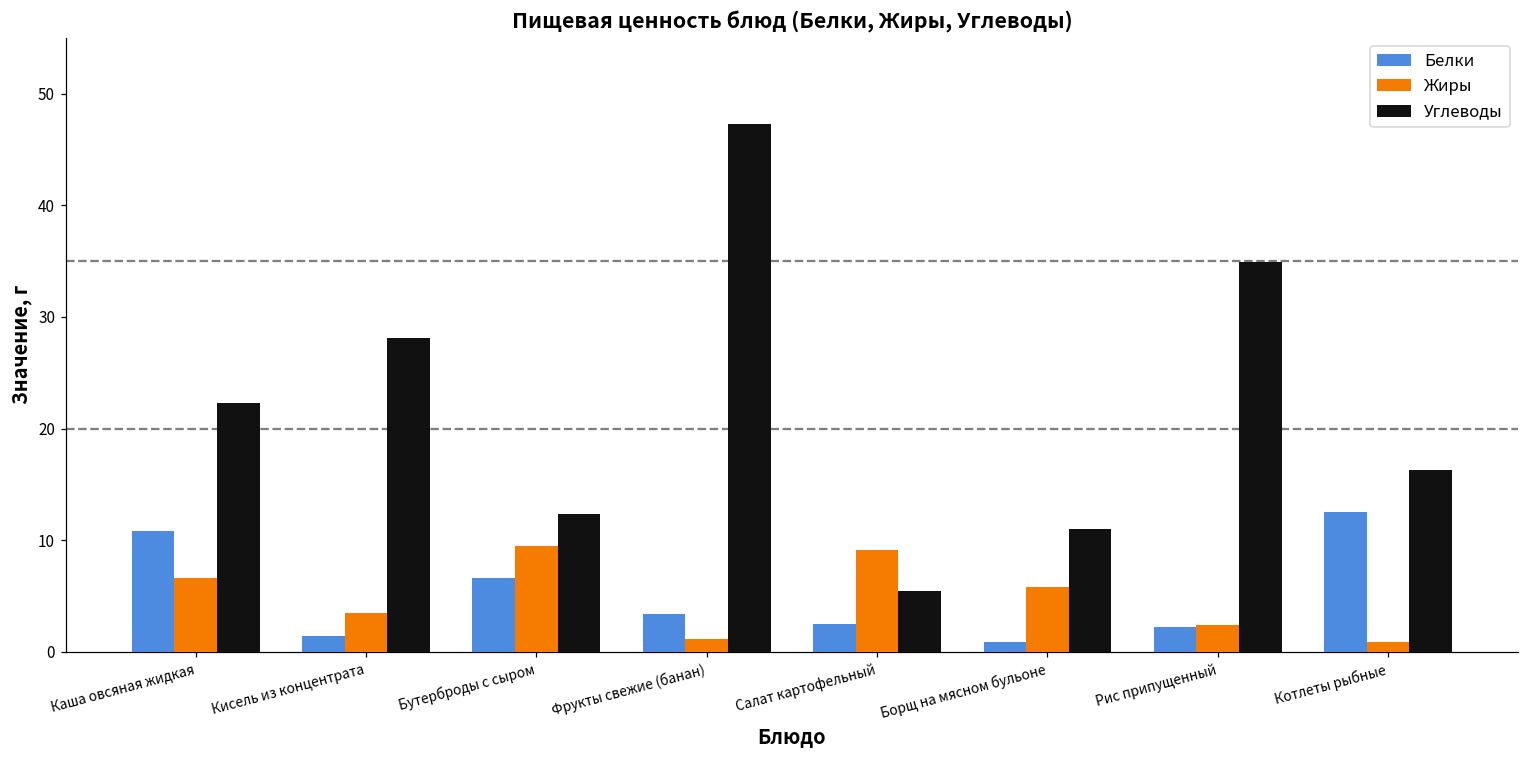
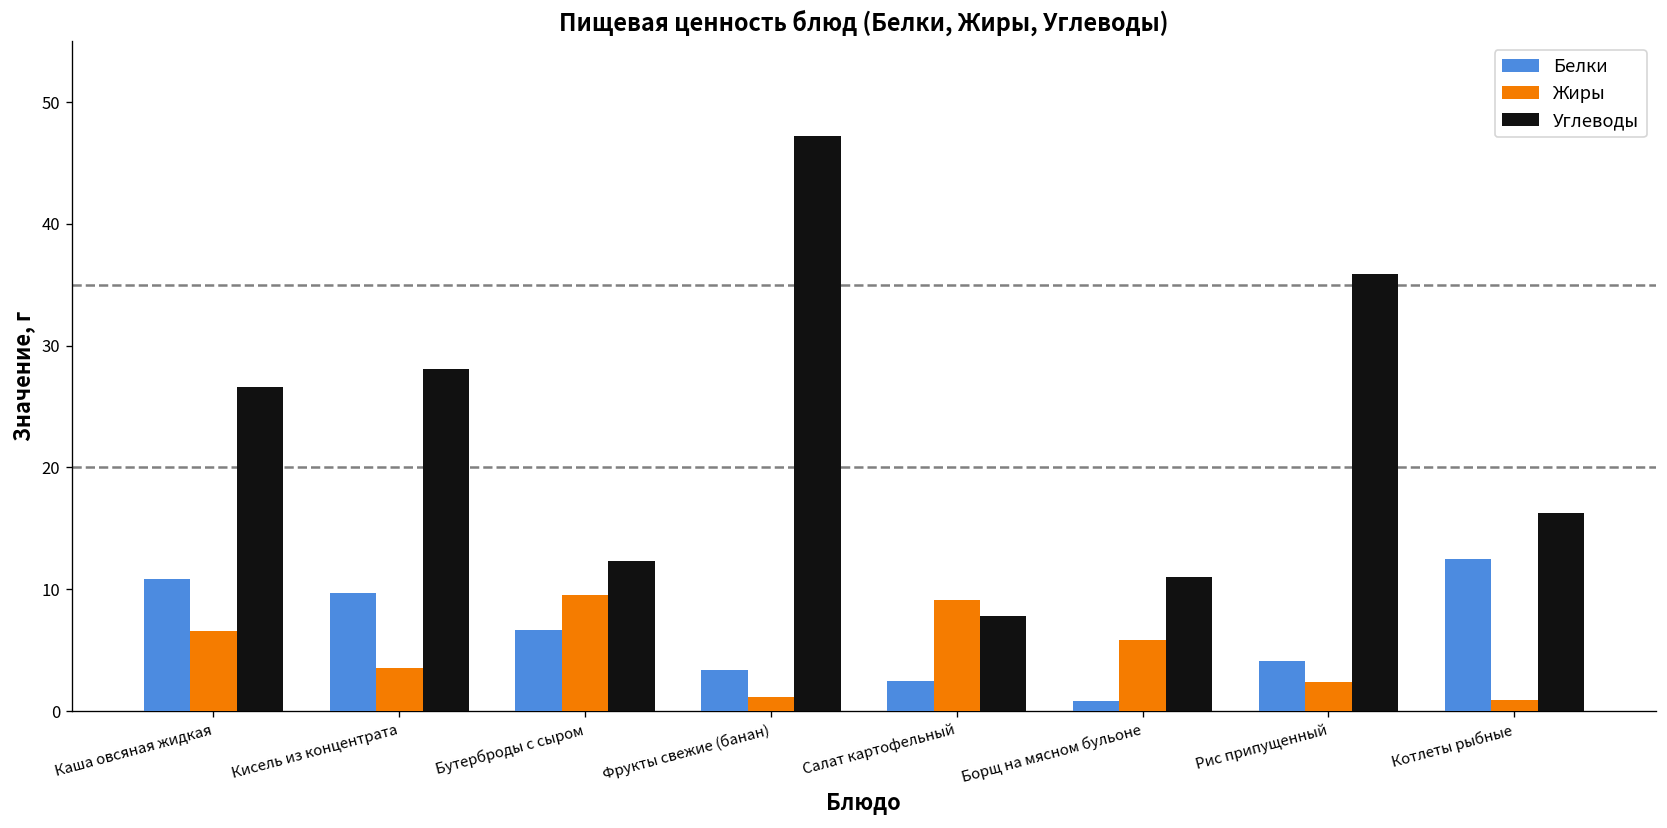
  {
    "Белки": {
      "Каша овсяная жидкая": 10.9,
-     "Кисель из концентрата": 1.4,
+     "Кисель из концентрата": 9.7,
      "Бутерброды с сыром": 6.7,
      "Фрукты свежие (банан)": 3.4,
      "Салат картофельный": 2.5,
      "Борщ на мясном бульоне": 0.9,
-     "Рис припущенный": 2.2,
+     "Рис припущенный": 4.1,
      "Котлеты рыбные": 12.5
    },
    "Жиры": {
      "Каша овсяная жидкая": 6.6,
      "Кисель из концентрата": 3.5,
      "Бутерброды с сыром": 9.5,
      "Фрукты свежие (банан)": 1.1,
      "Салат картофельный": 9.1,
      "Борщ на мясном бульоне": 5.8,
      "Рис припущенный": 2.4,
      "Котлеты рыбные": 0.9
    },
    "Углеводы": {
-     "Каша овсяная жидкая": 22.2,
+     "Каша овсяная жидкая": 26.6,
      "Кисель из концентрата": 28.1,
      "Бутерброды с сыром": 12.3,
      "Фрукты свежие (банан)": 47.3,
-     "Салат картофельный": 5.5,
+     "Салат картофельный": 7.8,
      "Борщ на мясном бульоне": 11.0,
-     "Рис припущенный": 34.9,
+     "Рис припущенный": 35.9,
      "Котлеты рыбные": 16.3
    }
  }
